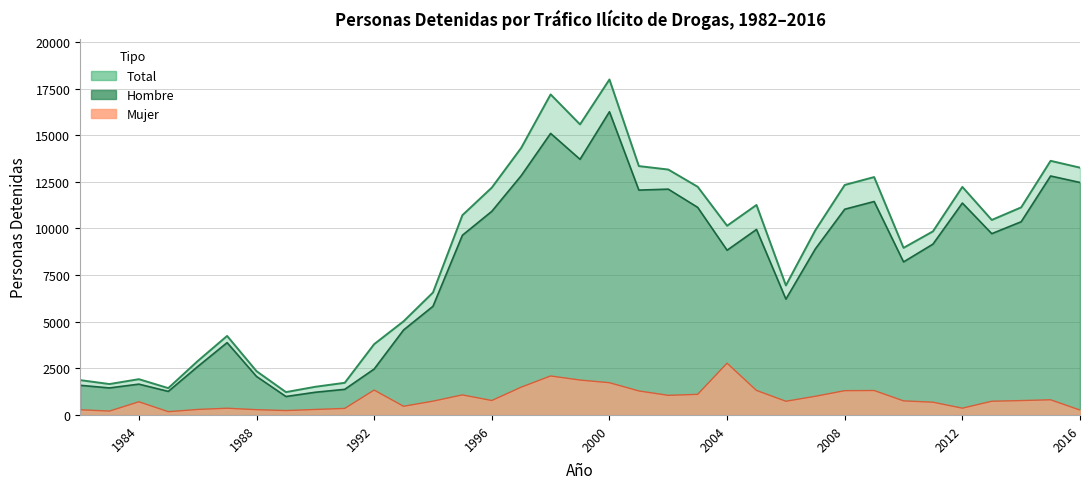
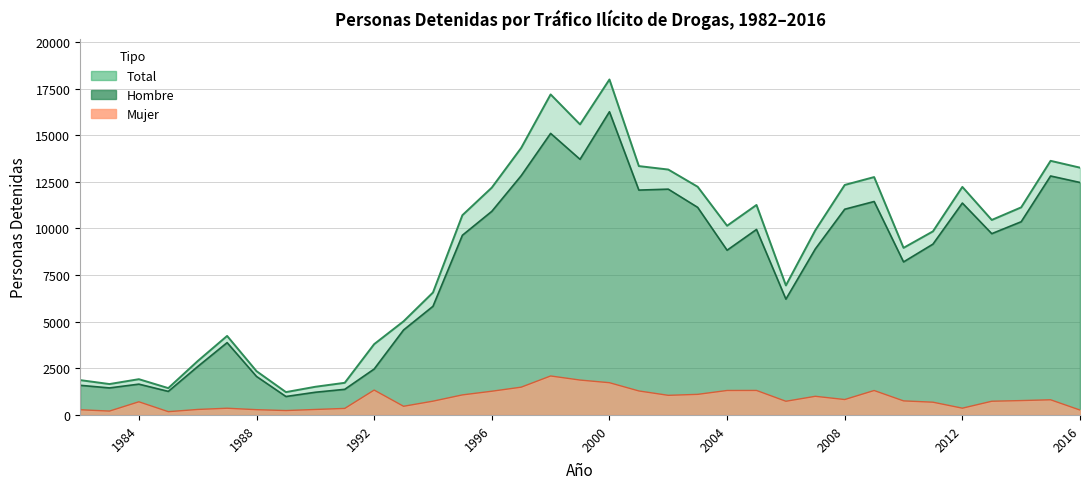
  {
    "Mujer": {
      "1984": 700,
      "1988": 300,
      "1992": 1300,
-     "1996": 800,
+     "1996": 1300,
      "2000": 1700,
-     "2004": 2800,
-     "2008": 1300,
+     "2004": 1300,
+     "2008": 800,
      "2012": 400,
      "2016": 300
    }
  }
